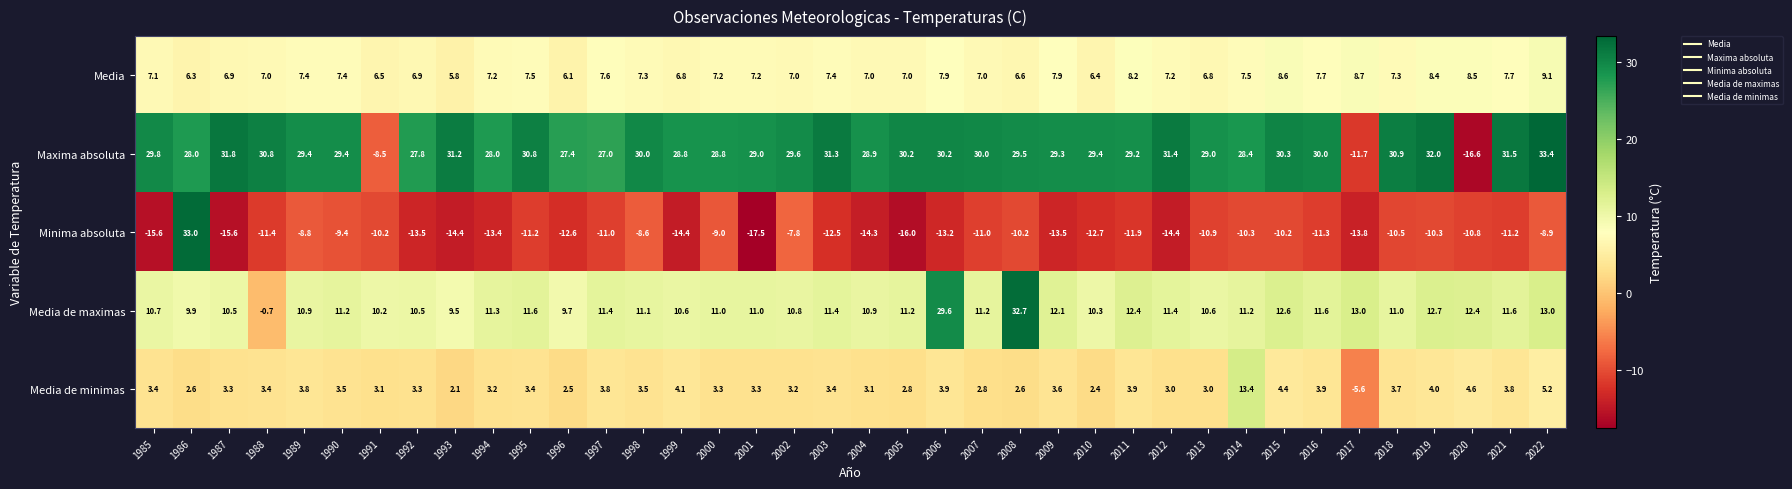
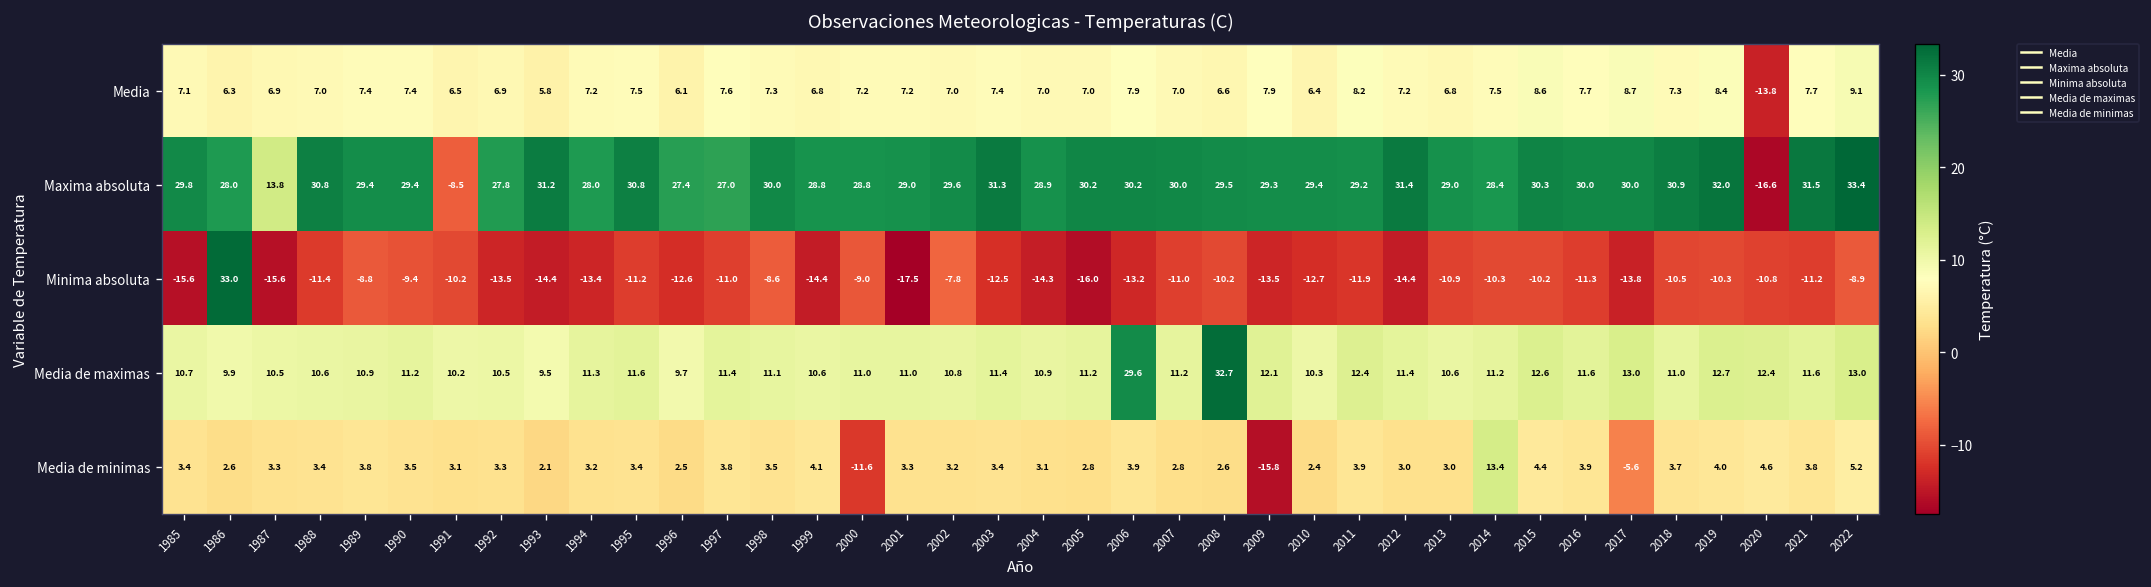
  {
    "Media": {
      "1985": 7.1,
      "1986": 6.3,
      "1987": 6.9,
      "1988": 7.0,
      "1989": 7.4,
      "1990": 7.4,
      "1991": 6.5,
      "1992": 6.9,
      "1993": 5.8,
      "1994": 7.2,
      "1995": 7.5,
      "1996": 6.1,
      "1997": 7.6,
      "1998": 7.3,
      "1999": 6.8,
      "2000": 7.2,
      "2001": 7.2,
      "2002": 7.0,
      "2003": 7.4,
      "2004": 7.0,
      "2005": 7.0,
      "2006": 7.9,
      "2007": 7.0,
      "2008": 6.6,
      "2009": 7.9,
      "2010": 6.4,
      "2011": 8.2,
      "2012": 7.2,
      "2013": 6.8,
      "2014": 7.5,
      "2015": 8.6,
      "2016": 7.7,
      "2017": 8.7,
      "2018": 7.3,
      "2019": 8.4,
-     "2020": 8.5,
+     "2020": -13.8,
      "2021": 7.7,
      "2022": 9.1
    },
    "Maxima absoluta": {
      "1985": 29.8,
      "1986": 28.0,
-     "1987": 31.8,
+     "1987": 13.8,
      "1988": 30.8,
      "1989": 29.4,
      "1990": 29.4,
      "1991": -8.5,
      "1992": 27.8,
      "1993": 31.2,
      "1994": 28.0,
      "1995": 30.8,
      "1996": 27.4,
      "1997": 27.0,
      "1998": 30.0,
      "1999": 28.8,
      "2000": 28.8,
      "2001": 29.0,
      "2002": 29.6,
      "2003": 31.3,
      "2004": 28.9,
      "2005": 30.2,
      "2006": 30.2,
      "2007": 30.0,
      "2008": 29.5,
      "2009": 29.3,
      "2010": 29.4,
      "2011": 29.2,
      "2012": 31.4,
      "2013": 29.0,
      "2014": 28.4,
      "2015": 30.3,
      "2016": 30.0,
-     "2017": -11.7,
+     "2017": 30.0,
      "2018": 30.9,
      "2019": 32.0,
      "2020": -16.6,
      "2021": 31.5,
      "2022": 33.4
    },
    "Minima absoluta": {
      "1985": -15.6,
      "1986": 33.0,
      "1987": -15.6,
      "1988": -11.4,
      "1989": -8.8,
      "1990": -9.4,
      "1991": -10.2,
      "1992": -13.5,
      "1993": -14.4,
      "1994": -13.4,
      "1995": -11.2,
      "1996": -12.6,
      "1997": -11.0,
      "1998": -8.6,
      "1999": -14.4,
      "2000": -9.0,
      "2001": -17.5,
      "2002": -7.8,
      "2003": -12.5,
      "2004": -14.3,
      "2005": -16.0,
      "2006": -13.2,
      "2007": -11.0,
      "2008": -10.2,
      "2009": -13.5,
      "2010": -12.7,
      "2011": -11.9,
      "2012": -14.4,
      "2013": -10.9,
      "2014": -10.3,
      "2015": -10.2,
      "2016": -11.3,
      "2017": -13.8,
      "2018": -10.5,
      "2019": -10.3,
      "2020": -10.8,
      "2021": -11.2,
      "2022": -8.9
    },
    "Media de maximas": {
      "1985": 10.7,
      "1986": 9.9,
      "1987": 10.5,
-     "1988": -0.7,
+     "1988": 10.6,
      "1989": 10.9,
      "1990": 11.2,
      "1991": 10.2,
      "1992": 10.5,
      "1993": 9.5,
      "1994": 11.3,
      "1995": 11.6,
      "1996": 9.7,
      "1997": 11.4,
      "1998": 11.1,
      "1999": 10.6,
      "2000": 11.0,
      "2001": 11.0,
      "2002": 10.8,
      "2003": 11.4,
      "2004": 10.9,
      "2005": 11.2,
      "2006": 29.6,
      "2007": 11.2,
      "2008": 32.7,
      "2009": 12.1,
      "2010": 10.3,
      "2011": 12.4,
      "2012": 11.4,
      "2013": 10.6,
      "2014": 11.2,
      "2015": 12.6,
      "2016": 11.6,
      "2017": 13.0,
      "2018": 11.0,
      "2019": 12.7,
      "2020": 12.4,
      "2021": 11.6,
      "2022": 13.0
    },
    "Media de minimas": {
      "1985": 3.4,
      "1986": 2.6,
      "1987": 3.3,
      "1988": 3.4,
      "1989": 3.8,
      "1990": 3.5,
      "1991": 3.1,
      "1992": 3.3,
      "1993": 2.1,
      "1994": 3.2,
      "1995": 3.4,
      "1996": 2.5,
      "1997": 3.8,
      "1998": 3.5,
      "1999": 4.1,
-     "2000": 3.3,
+     "2000": -11.6,
      "2001": 3.3,
      "2002": 3.2,
      "2003": 3.4,
      "2004": 3.1,
      "2005": 2.8,
      "2006": 3.9,
      "2007": 2.8,
      "2008": 2.6,
-     "2009": 3.6,
+     "2009": -15.8,
      "2010": 2.4,
      "2011": 3.9,
      "2012": 3.0,
      "2013": 3.0,
      "2014": 13.4,
      "2015": 4.4,
      "2016": 3.9,
      "2017": -5.6,
      "2018": 3.7,
      "2019": 4.0,
      "2020": 4.6,
      "2021": 3.8,
      "2022": 5.2
    }
  }
